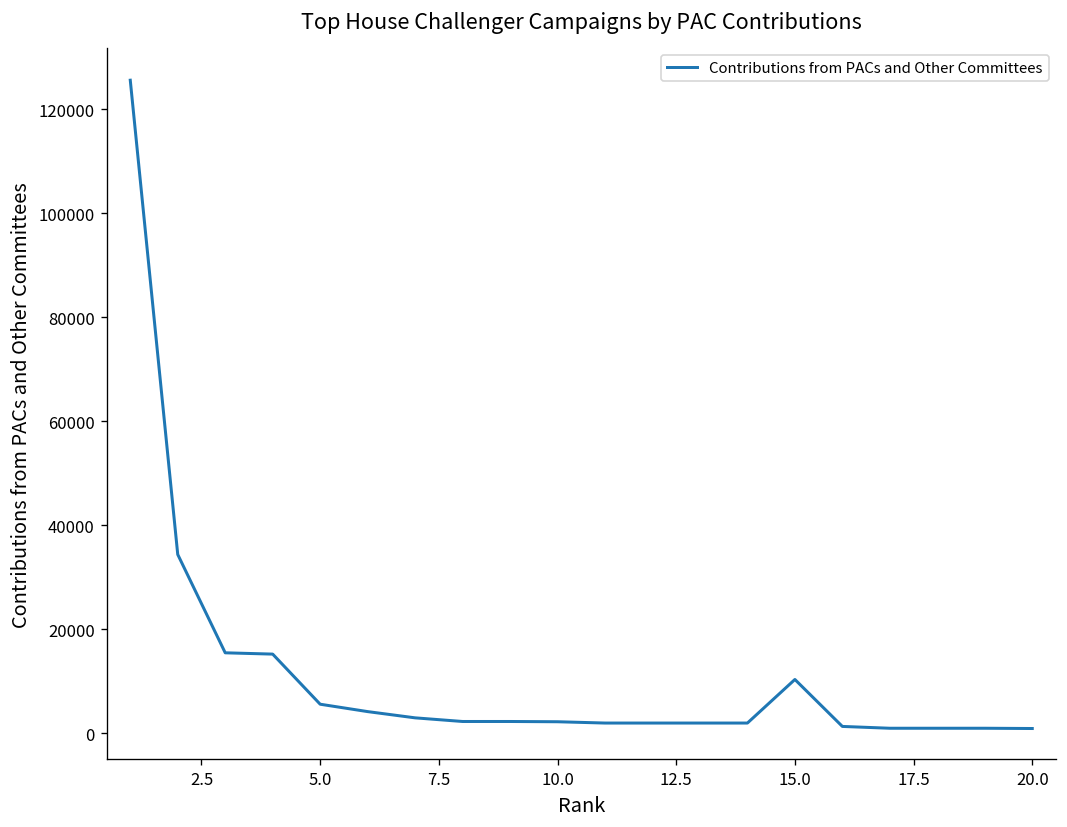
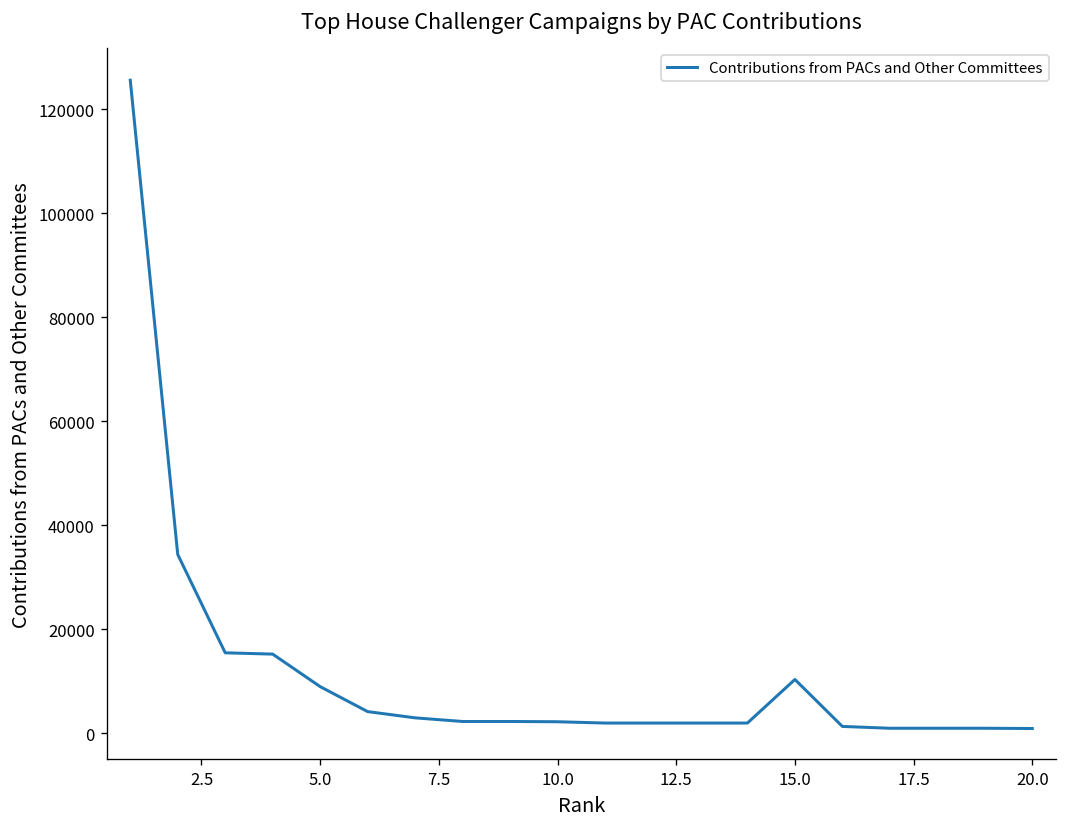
  {
-   "5.0": 6000,
+   "5.0": 9000,
    "10.0": 2000,
    "15.0": 10000,
    "20.0": 1000
  }
